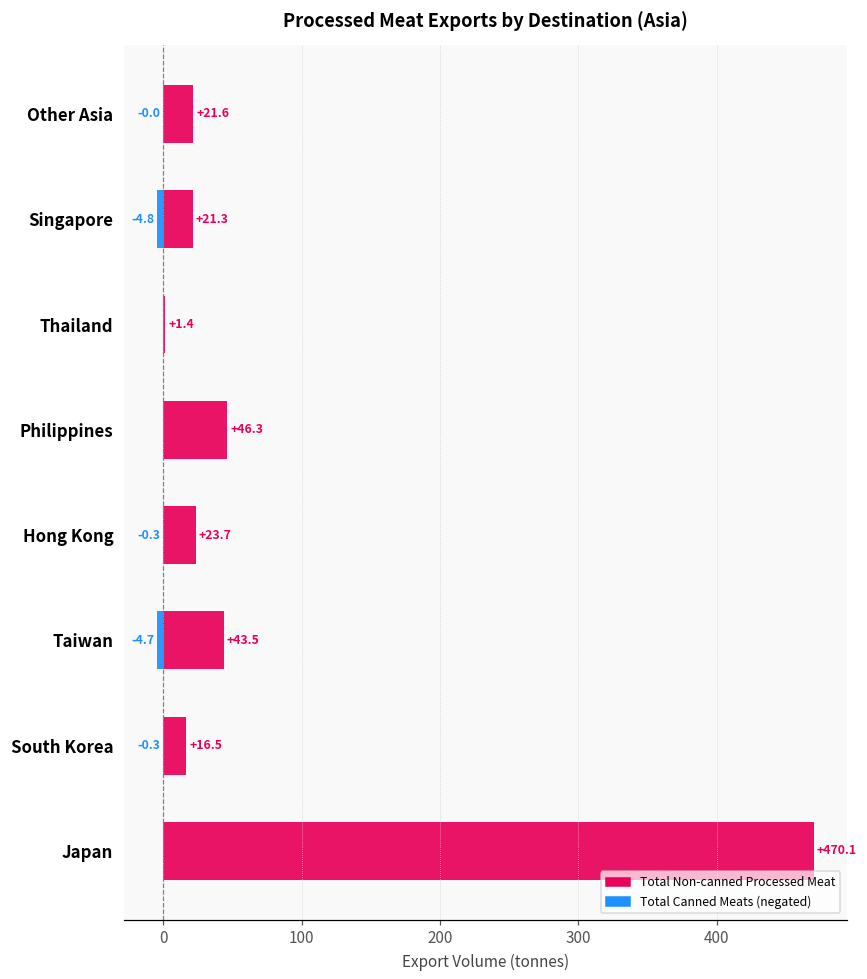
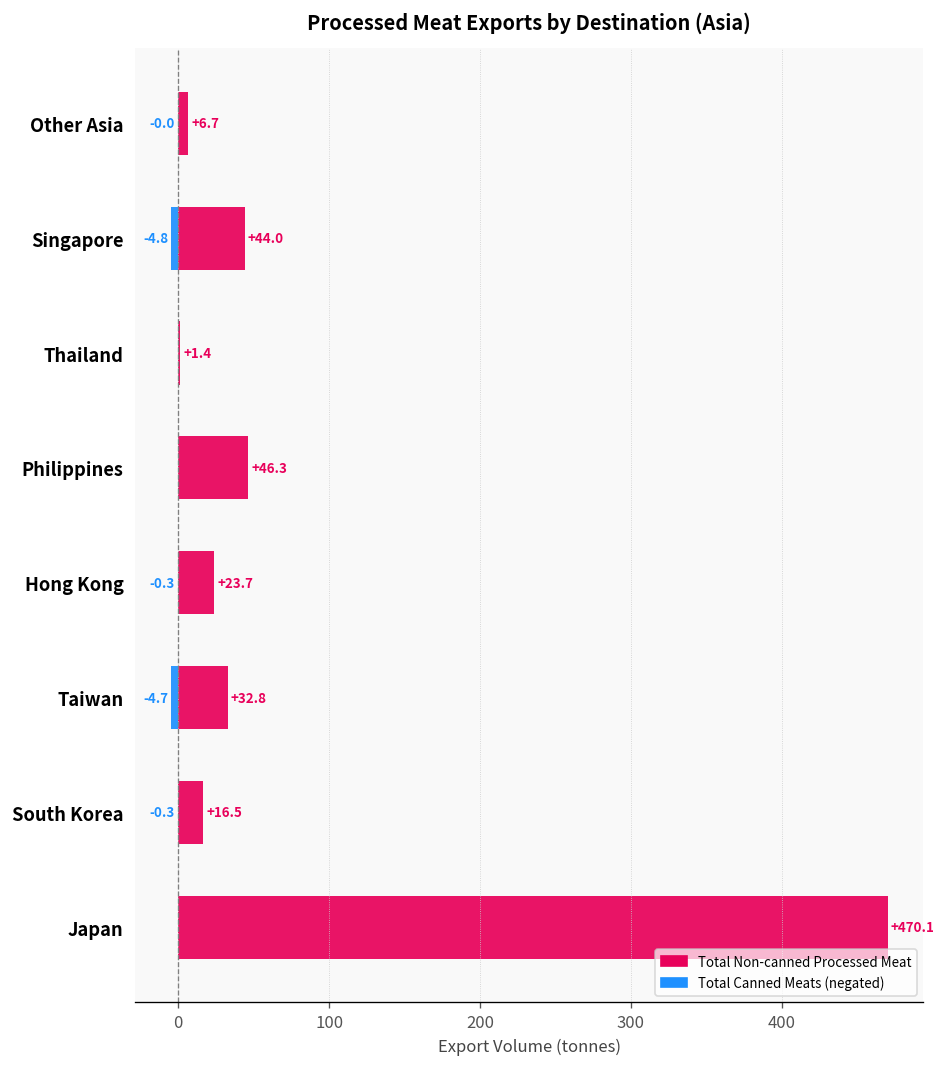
  {
    "Total Non-canned Processed Meat": {
-     "Other Asia": "+21.6",
-     "Singapore": "+21.3",
+     "Other Asia": "+6.7",
+     "Singapore": "+44.0",
      "Thailand": "+1.4",
      "Philippines": "+46.3",
      "Hong Kong": "+23.7",
-     "Taiwan": "+43.5",
+     "Taiwan": "+32.8",
      "South Korea": "+16.5",
      "Japan": "+470.1"
    }
  }
